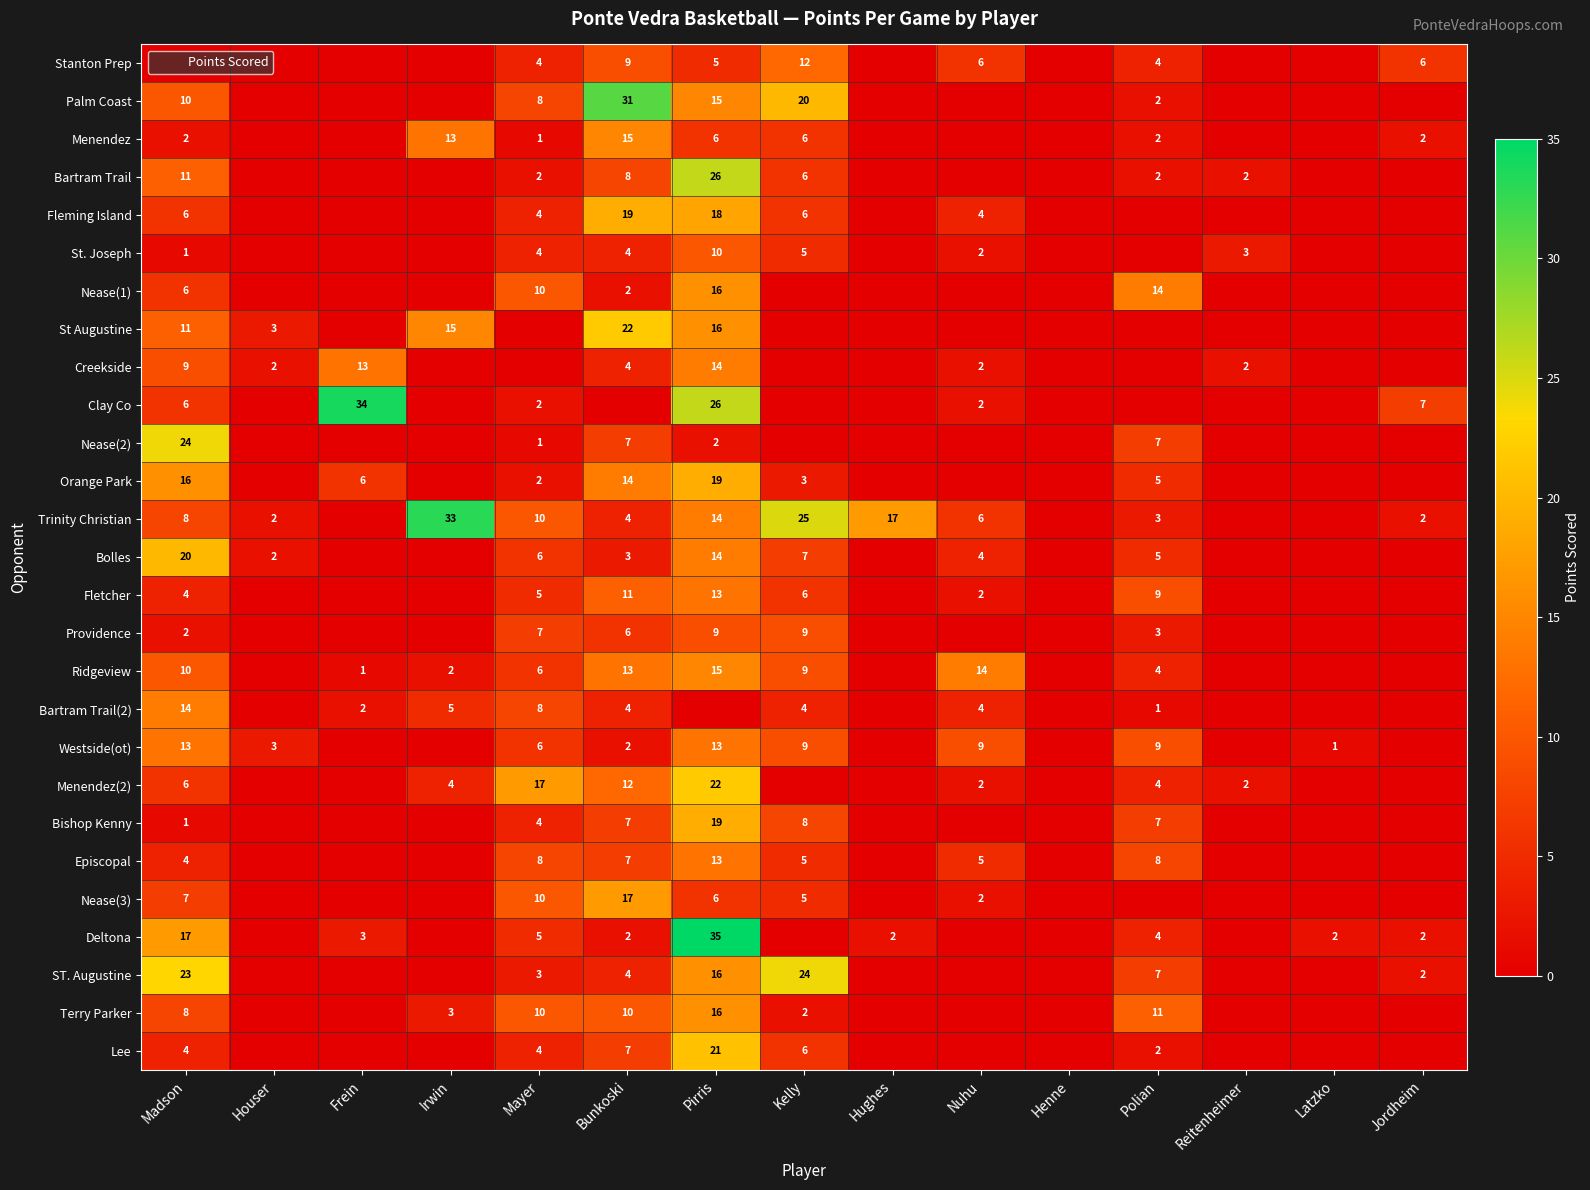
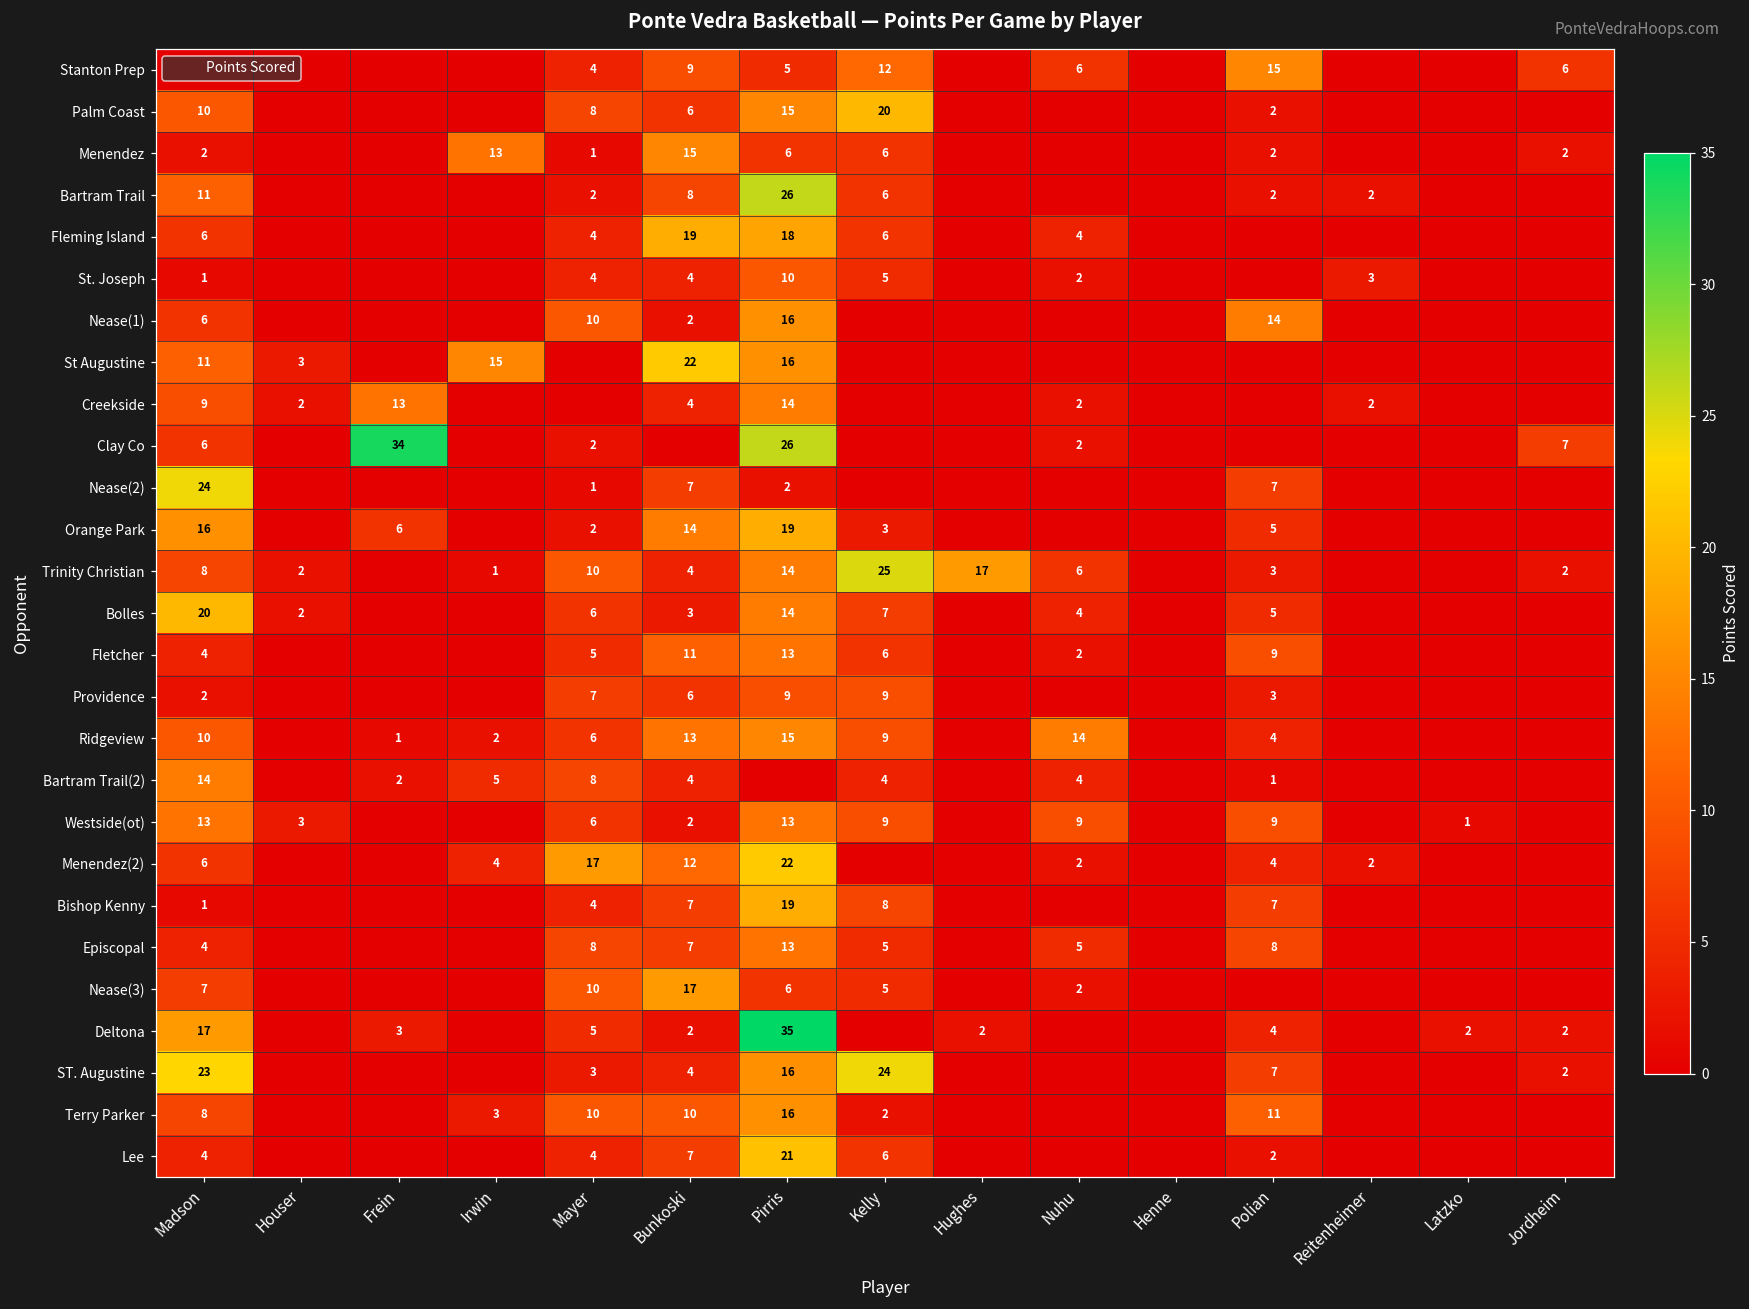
  {
    "Stanton Prep": {
      "Mayer": 4,
      "Bunkoski": 9,
      "Pirris": 5,
      "Kelly": 12,
      "Nuhu": 6,
-     "Polian": 4,
+     "Polian": 15,
      "Jordheim": 6
    },
    "Palm Coast": {
      "Madson": 10,
      "Mayer": 8,
-     "Bunkoski": 31,
+     "Bunkoski": 6,
      "Pirris": 15,
      "Kelly": 20,
      "Polian": 2
    },
    "Menendez": {
      "Madson": 2,
      "Irwin": 13,
      "Mayer": 1,
      "Bunkoski": 15,
      "Pirris": 6,
      "Kelly": 6,
      "Polian": 2,
      "Jordheim": 2
    },
    "Bartram Trail": {
      "Madson": 11,
      "Mayer": 2,
      "Bunkoski": 8,
      "Pirris": 26,
      "Kelly": 6,
      "Polian": 2,
      "Reitenheimer": 2
    },
    "Fleming Island": {
      "Madson": 6,
      "Mayer": 4,
      "Bunkoski": 19,
      "Pirris": 18,
      "Kelly": 6,
      "Nuhu": 4
    },
    "St. Joseph": {
      "Madson": 1,
      "Mayer": 4,
      "Bunkoski": 4,
      "Pirris": 10,
      "Kelly": 5,
      "Nuhu": 2,
      "Reitenheimer": 3
    },
    "Nease(1)": {
      "Madson": 6,
      "Mayer": 10,
      "Bunkoski": 2,
      "Pirris": 16,
      "Polian": 14
    },
    "St Augustine": {
      "Madson": 11,
      "Houser": 3,
      "Irwin": 15,
      "Bunkoski": 22,
      "Pirris": 16
    },
    "Creekside": {
      "Madson": 9,
      "Houser": 2,
      "Frein": 13,
      "Bunkoski": 4,
      "Pirris": 14,
      "Nuhu": 2,
      "Reitenheimer": 2
    },
    "Clay Co": {
      "Madson": 6,
      "Frein": 34,
      "Mayer": 2,
      "Pirris": 26,
      "Nuhu": 2,
      "Jordheim": 7
    },
    "Nease(2)": {
      "Madson": 24,
      "Mayer": 1,
      "Bunkoski": 7,
      "Pirris": 2,
      "Polian": 7
    },
    "Orange Park": {
      "Madson": 16,
      "Frein": 6,
      "Mayer": 2,
      "Bunkoski": 14,
      "Pirris": 19,
      "Kelly": 3,
      "Polian": 5
    },
    "Trinity Christian": {
      "Madson": 8,
      "Houser": 2,
-     "Irwin": 33,
+     "Irwin": 1,
      "Mayer": 10,
      "Bunkoski": 4,
      "Pirris": 14,
      "Kelly": 25,
      "Hughes": 17,
      "Nuhu": 6,
      "Polian": 3,
      "Jordheim": 2
    },
    "Bolles": {
      "Madson": 20,
      "Houser": 2,
      "Mayer": 6,
      "Bunkoski": 3,
      "Pirris": 14,
      "Kelly": 7,
      "Nuhu": 4,
      "Polian": 5
    },
    "Fletcher": {
      "Madson": 4,
      "Mayer": 5,
      "Bunkoski": 11,
      "Pirris": 13,
      "Kelly": 6,
      "Nuhu": 2,
      "Polian": 9
    },
    "Providence": {
      "Madson": 2,
      "Mayer": 7,
      "Bunkoski": 6,
      "Pirris": 9,
      "Kelly": 9,
      "Polian": 3
    },
    "Ridgeview": {
      "Madson": 10,
      "Frein": 1,
      "Irwin": 2,
      "Mayer": 6,
      "Bunkoski": 13,
      "Pirris": 15,
      "Kelly": 9,
      "Nuhu": 14,
      "Polian": 4
    },
    "Bartram Trail(2)": {
      "Madson": 14,
      "Frein": 2,
      "Irwin": 5,
      "Mayer": 8,
      "Bunkoski": 4,
      "Kelly": 4,
      "Nuhu": 4,
      "Polian": 1
    },
    "Westside(ot)": {
      "Madson": 13,
      "Houser": 3,
      "Mayer": 6,
      "Bunkoski": 2,
      "Pirris": 13,
      "Kelly": 9,
      "Nuhu": 9,
      "Polian": 9,
      "Latzko": 1
    },
    "Menendez(2)": {
      "Madson": 6,
      "Irwin": 4,
      "Mayer": 17,
      "Bunkoski": 12,
      "Pirris": 22,
      "Nuhu": 2,
      "Polian": 4,
      "Reitenheimer": 2
    },
    "Bishop Kenny": {
      "Madson": 1,
      "Mayer": 4,
      "Bunkoski": 7,
      "Pirris": 19,
      "Kelly": 8,
      "Polian": 7
    },
    "Episcopal": {
      "Madson": 4,
      "Mayer": 8,
      "Bunkoski": 7,
      "Pirris": 13,
      "Kelly": 5,
      "Nuhu": 5,
      "Polian": 8
    },
    "Nease(3)": {
      "Madson": 7,
      "Mayer": 10,
      "Bunkoski": 17,
      "Pirris": 6,
      "Kelly": 5,
      "Nuhu": 2
    },
    "Deltona": {
      "Madson": 17,
      "Frein": 3,
      "Mayer": 5,
      "Bunkoski": 2,
      "Pirris": 35,
      "Hughes": 2,
      "Polian": 4,
      "Latzko": 2,
      "Jordheim": 2
    },
    "ST. Augustine": {
      "Madson": 23,
      "Mayer": 3,
      "Bunkoski": 4,
      "Pirris": 16,
      "Kelly": 24,
      "Polian": 7,
      "Jordheim": 2
    },
    "Terry Parker": {
      "Madson": 8,
      "Irwin": 3,
      "Mayer": 10,
      "Bunkoski": 10,
      "Pirris": 16,
      "Kelly": 2,
      "Polian": 11
    },
    "Lee": {
      "Madson": 4,
      "Mayer": 4,
      "Bunkoski": 7,
      "Pirris": 21,
      "Kelly": 6,
      "Polian": 2
    }
  }
